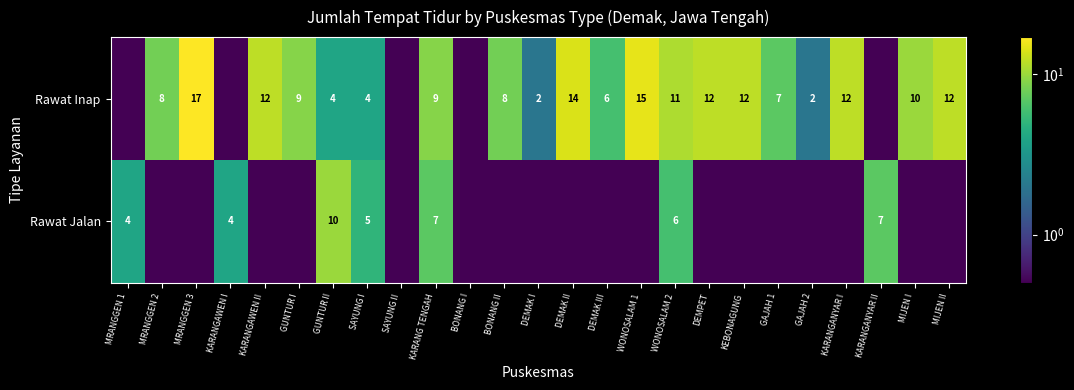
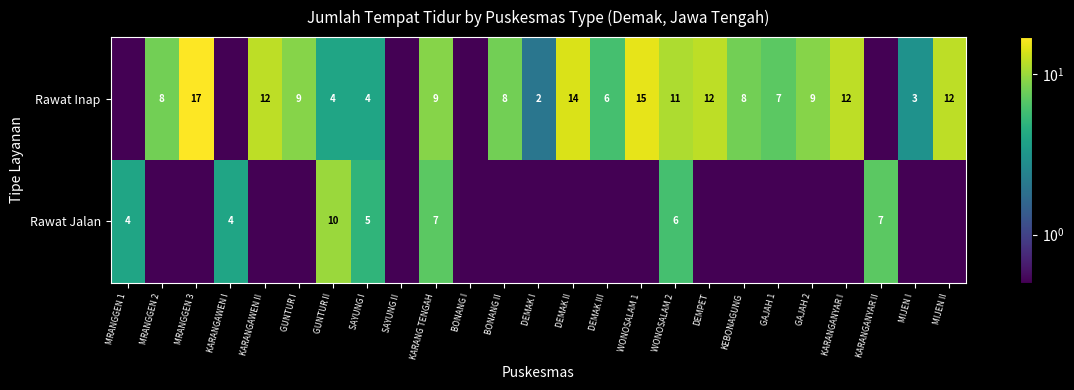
  {
    "Rawat Inap": {
      "MRANGGEN 2": 8,
      "MRANGGEN 3": 17,
      "KARANGAWEN II": 12,
      "GUNTUR I": 9,
      "GUNTUR II": 4,
      "SAYUNG I": 4,
      "KARANG TENGAH": 9,
      "BONANG II": 8,
      "DEMAK I": 2,
      "DEMAK II": 14,
      "DEMAK III": 6,
      "WONOSALAM 1": 15,
      "WONOSALAM 2": 11,
      "DEMPET": 12,
-     "KEBONAGUNG": 12,
+     "KEBONAGUNG": 8,
      "GAJAH 1": 7,
-     "GAJAH 2": 2,
+     "GAJAH 2": 9,
      "KARANGANYAR I": 12,
-     "MIJEN I": 10,
+     "MIJEN I": 3,
      "MIJEN II": 12
    },
    "Rawat Jalan": {
      "MRANGGEN 1": 4,
      "KARANGAWEN I": 4,
      "GUNTUR II": 10,
      "SAYUNG I": 5,
      "KARANG TENGAH": 7,
      "WONOSALAM 2": 6,
      "KARANGANYAR II": 7
    }
  }
